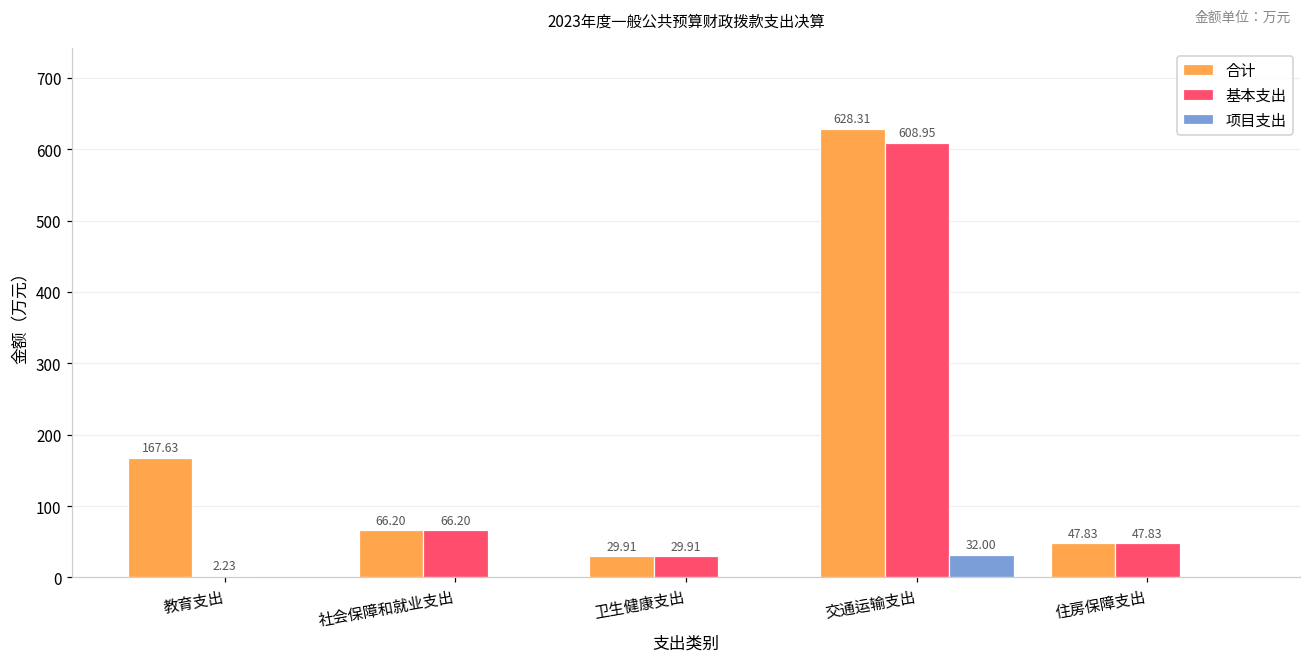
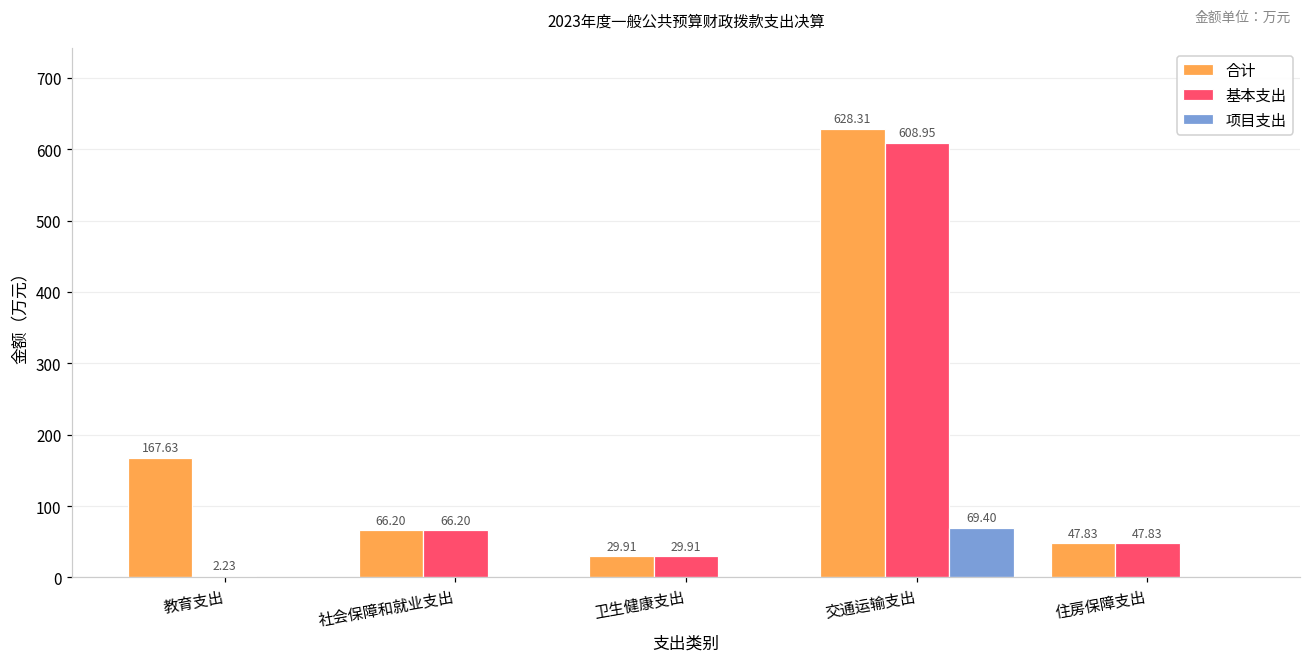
  {
    "合计": {
      "教育支出": 167.63,
      "社会保障和就业支出": 66.20,
      "卫生健康支出": 29.91,
      "交通运输支出": 628.31,
      "住房保障支出": 47.83
    },
    "基本支出": {
      "教育支出": 2.23,
      "社会保障和就业支出": 66.20,
      "卫生健康支出": 29.91,
      "交通运输支出": 608.95,
      "住房保障支出": 47.83
    },
    "项目支出": {
-     "交通运输支出": 32.00
+     "交通运输支出": 69.40
    }
  }
